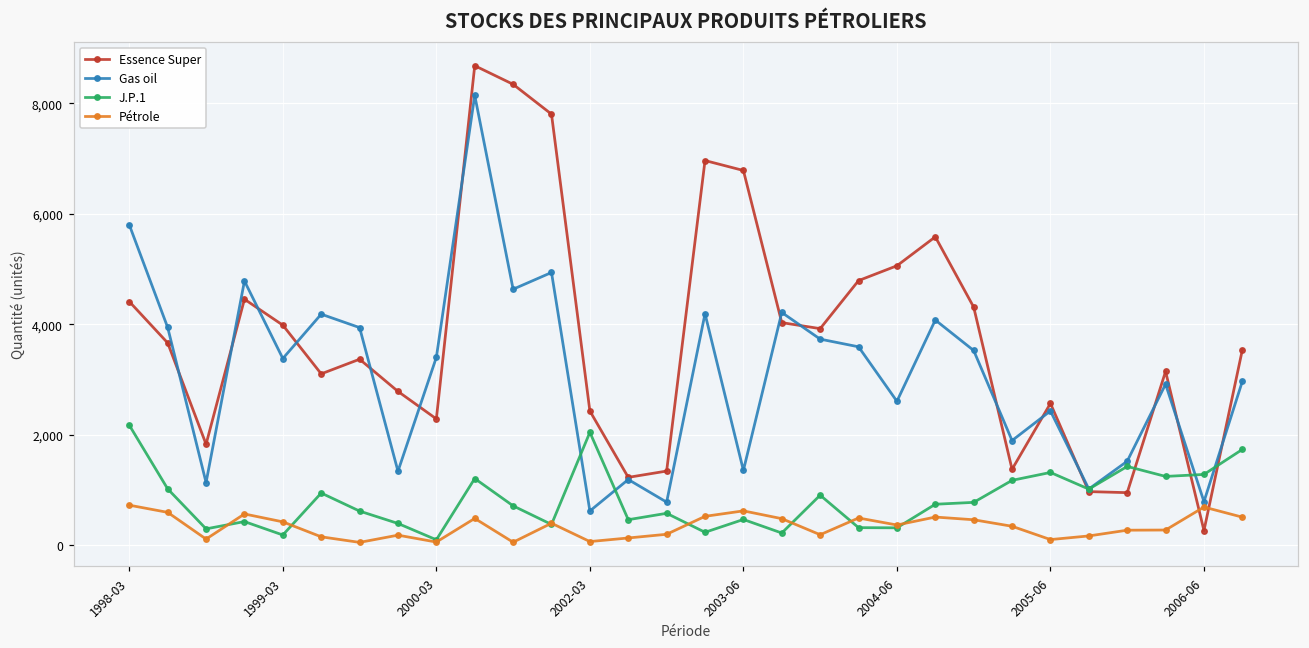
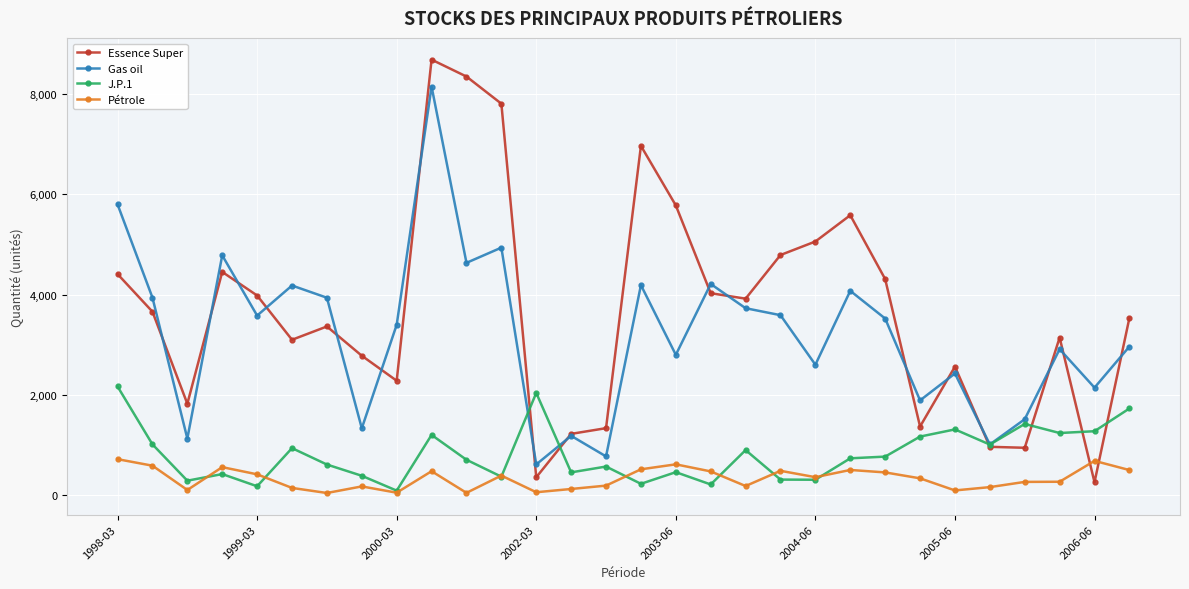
  {
    "Essence Super": {
      "1998-03": "4,400",
      "1999-03": "4,000",
      "2000-03": "2,300",
-     "2002-03": "2,400",
-     "2003-06": "6,800",
+     "2002-03": "400",
+     "2003-06": "5,800",
      "2004-06": "5,100",
      "2005-06": "2,600",
      "2006-06": "300"
    },
    "Gas oil": {
      "1998-03": "5,800",
-     "1999-03": "3,400",
+     "1999-03": "3,600",
      "2000-03": "3,400",
      "2002-03": "600",
-     "2003-06": "1,400",
+     "2003-06": "2,800",
      "2004-06": "2,600",
      "2005-06": "2,400",
-     "2006-06": "800"
+     "2006-06": "2,100"
    },
    "J.P.1": {
      "1998-03": "2,200",
      "1999-03": "200",
      "2002-03": "2,000",
      "2003-06": "500",
      "2005-06": "1,300",
      "2006-06": "1,300"
    },
    "Pétrole": {
      "1998-03": "700",
      "1999-03": "400",
      "2002-03": "100",
      "2003-06": "600",
      "2005-06": "100",
      "2006-06": "700"
    }
  }
